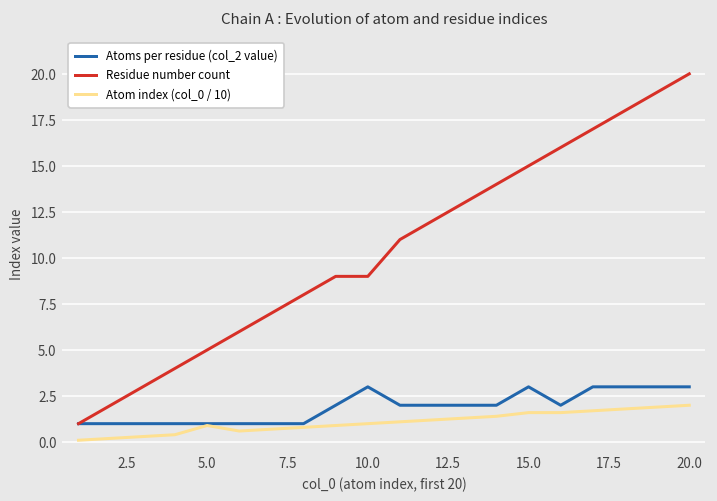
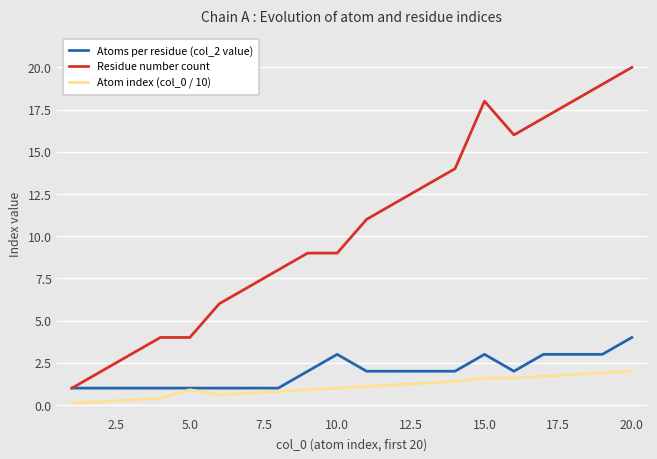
  {
    "Atoms per residue (col_2 value)": {
      "10.0": 3,
      "15.0": 3,
-     "20.0": 3
+     "20.0": 4
    },
    "Residue number count": {
-     "5.0": 5,
+     "5.0": 4,
      "10.0": 9,
-     "15.0": 15,
+     "15.0": 18,
      "20.0": 20
    },
    "Atom index (col_0 / 10)": {
      "10.0": 1,
      "15.0": 1.6,
      "20.0": 2
    }
  }
